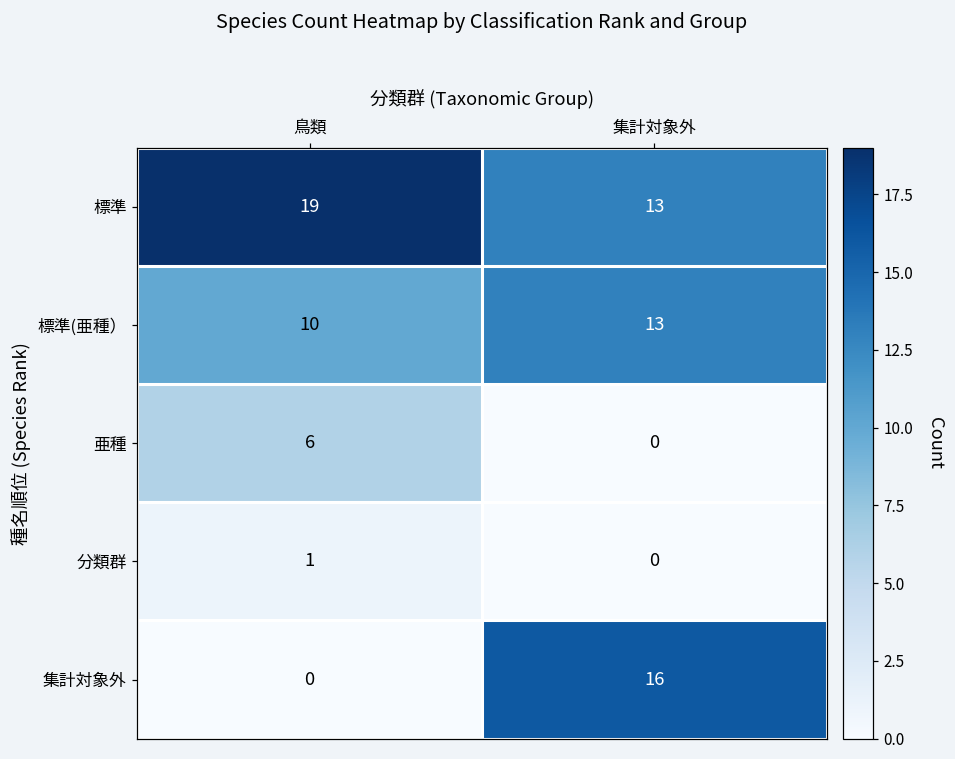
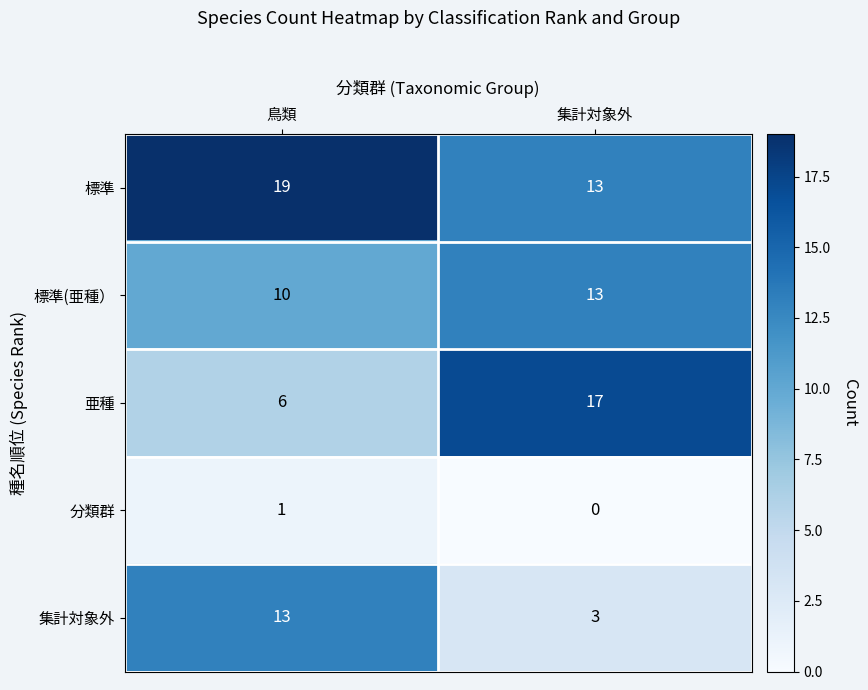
  {
    "標準": {
      "鳥類": 19,
      "集計対象外": 13
    },
    "標準(亜種）": {
      "鳥類": 10,
      "集計対象外": 13
    },
    "亜種": {
      "鳥類": 6,
-     "集計対象外": 0
+     "集計対象外": 17
    },
    "分類群": {
      "鳥類": 1,
      "集計対象外": 0
    },
    "集計対象外": {
-     "鳥類": 0,
-     "集計対象外": 16
+     "鳥類": 13,
+     "集計対象外": 3
    }
  }
